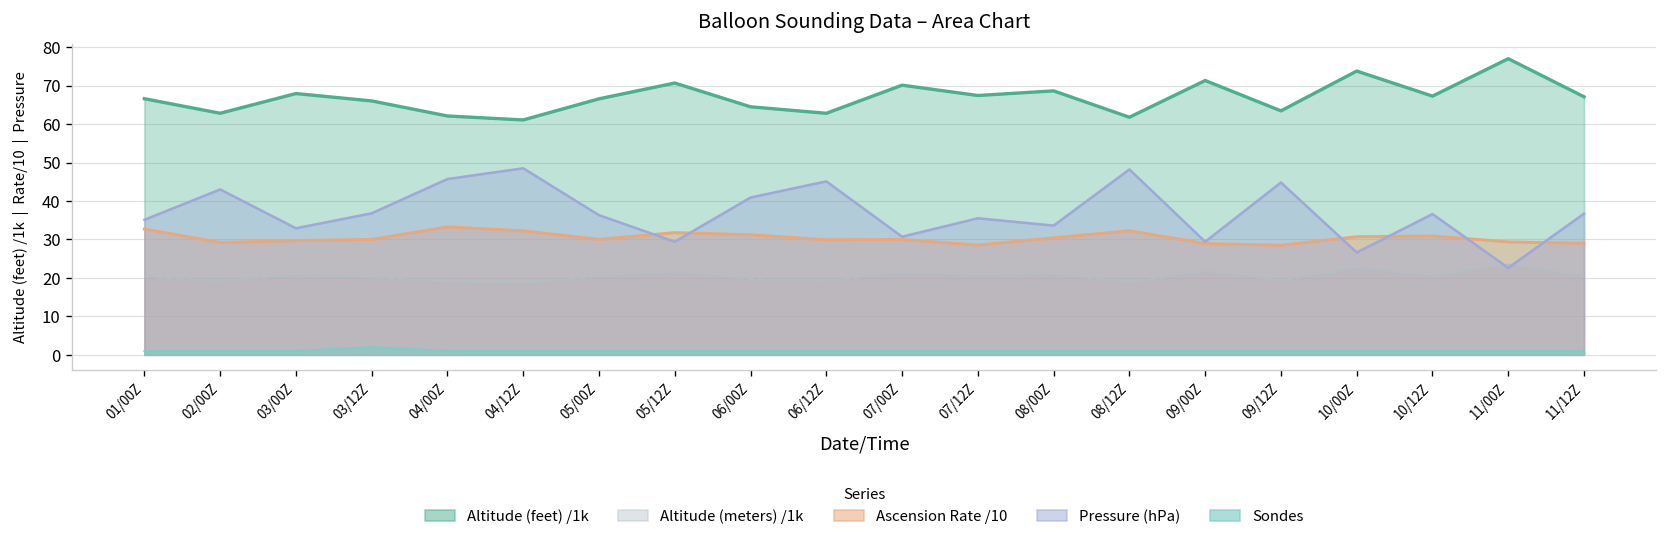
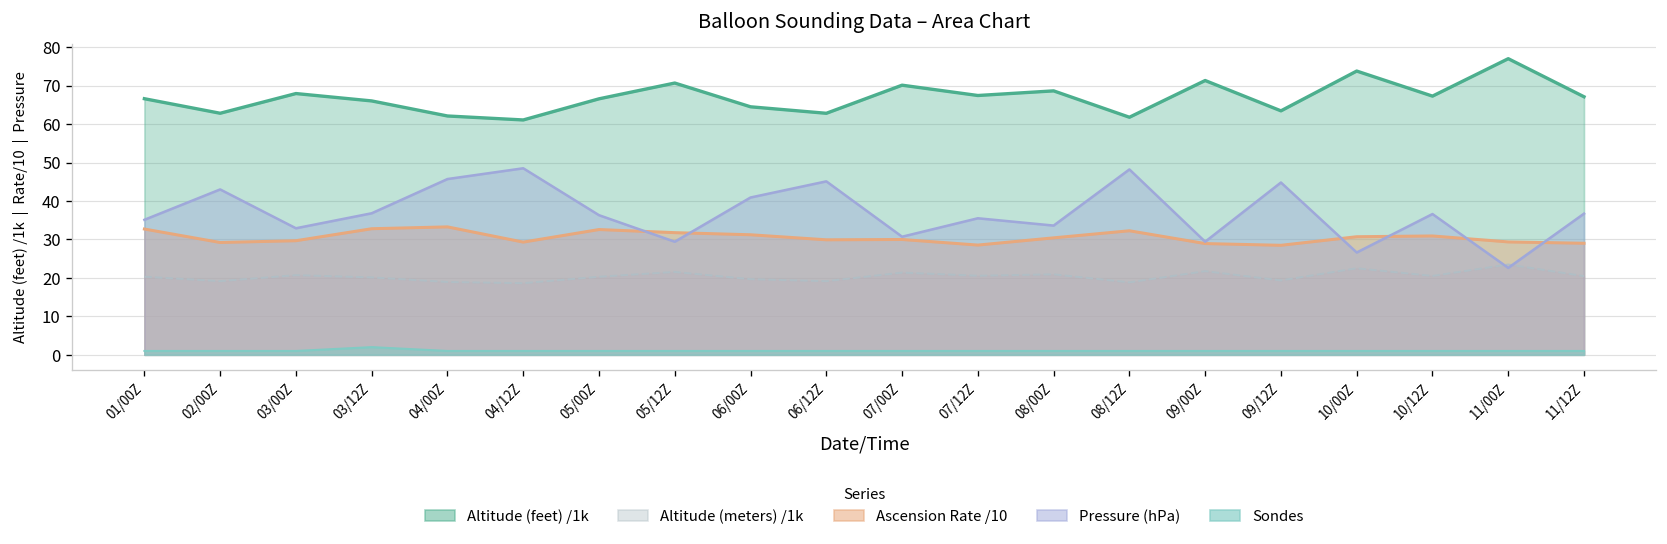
  {
    "Ascension Rate /10": {
      "01/00Z": 33,
      "02/00Z": 29,
      "03/00Z": 30,
-     "03/12Z": 30,
+     "03/12Z": 33,
      "04/00Z": 33,
-     "04/12Z": 32,
-     "05/00Z": 30,
+     "04/12Z": 29,
+     "05/00Z": 33,
      "05/12Z": 32,
      "06/00Z": 31,
      "06/12Z": 30,
      "07/12Z": 29,
      "08/00Z": 30,
      "08/12Z": 32,
      "09/12Z": 28,
      "10/00Z": 31,
      "10/12Z": 31,
      "11/00Z": 29,
      "11/12Z": 29
    }
  }
